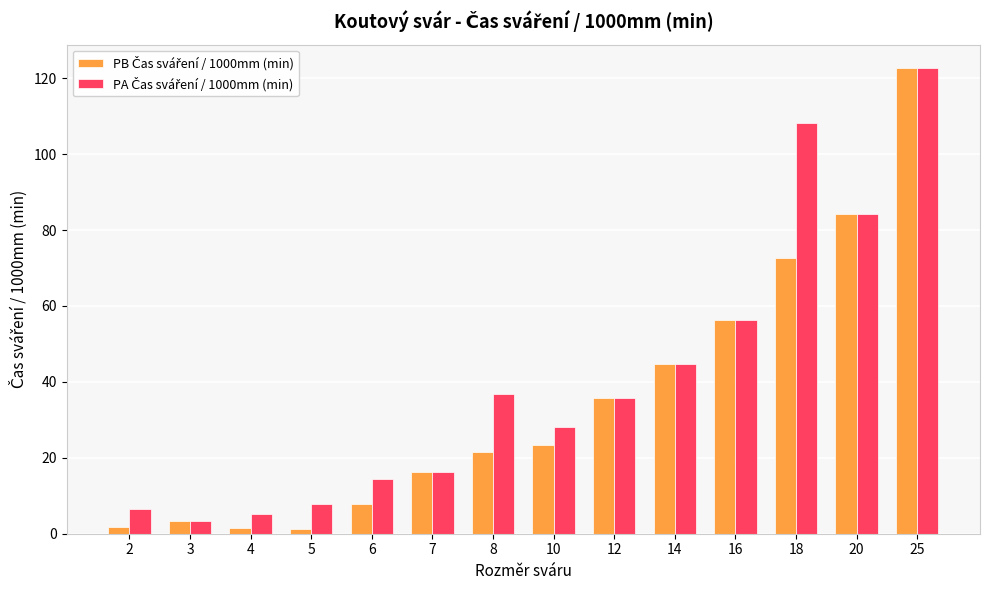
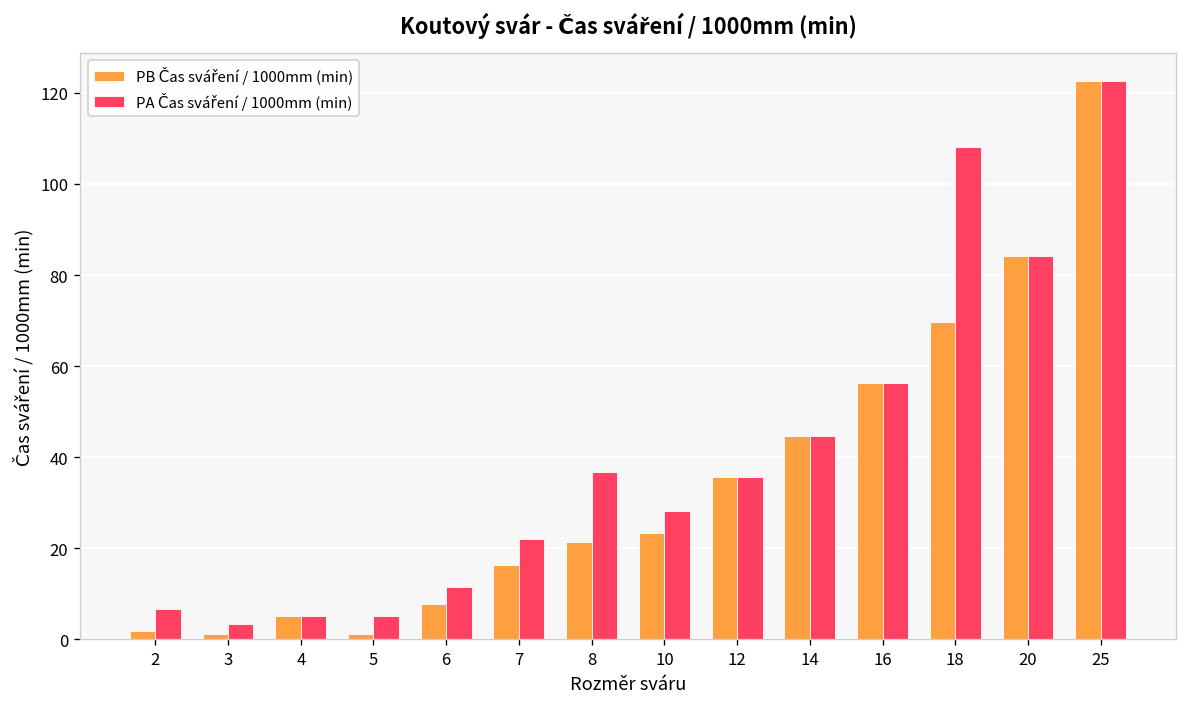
  {
    "PB Čas sváření / 1000mm (min)": {
      "2": 2,
-     "3": 3,
-     "4": 2,
+     "3": 1,
+     "4": 5,
      "5": 1,
      "6": 8,
      "7": 16,
      "8": 22,
      "10": 23,
      "12": 36,
      "14": 45,
      "16": 56,
-     "18": 73,
+     "18": 70,
      "20": 84,
      "25": 123
    },
    "PA Čas sváření / 1000mm (min)": {
      "2": 7,
      "3": 3,
      "4": 5,
-     "5": 8,
-     "6": 14,
-     "7": 16,
+     "5": 5,
+     "6": 12,
+     "7": 22,
      "8": 37,
      "10": 28,
      "12": 36,
      "14": 45,
      "16": 56,
      "18": 108,
      "20": 84,
      "25": 123
    }
  }
